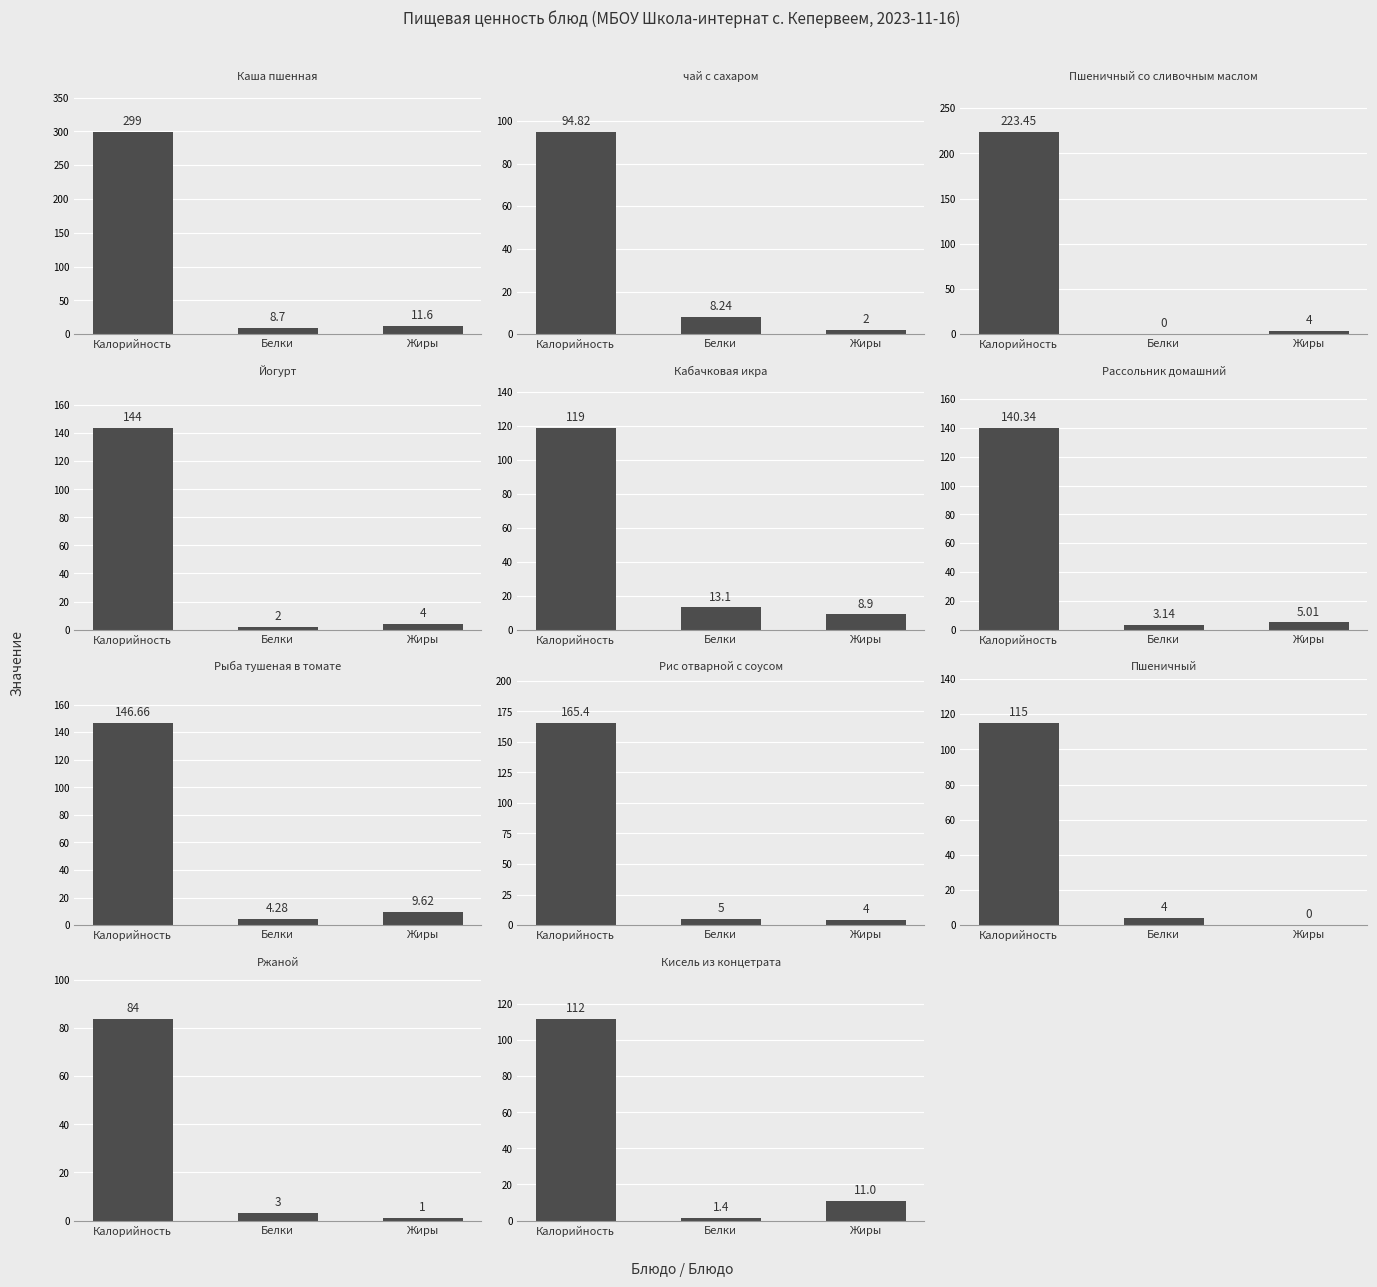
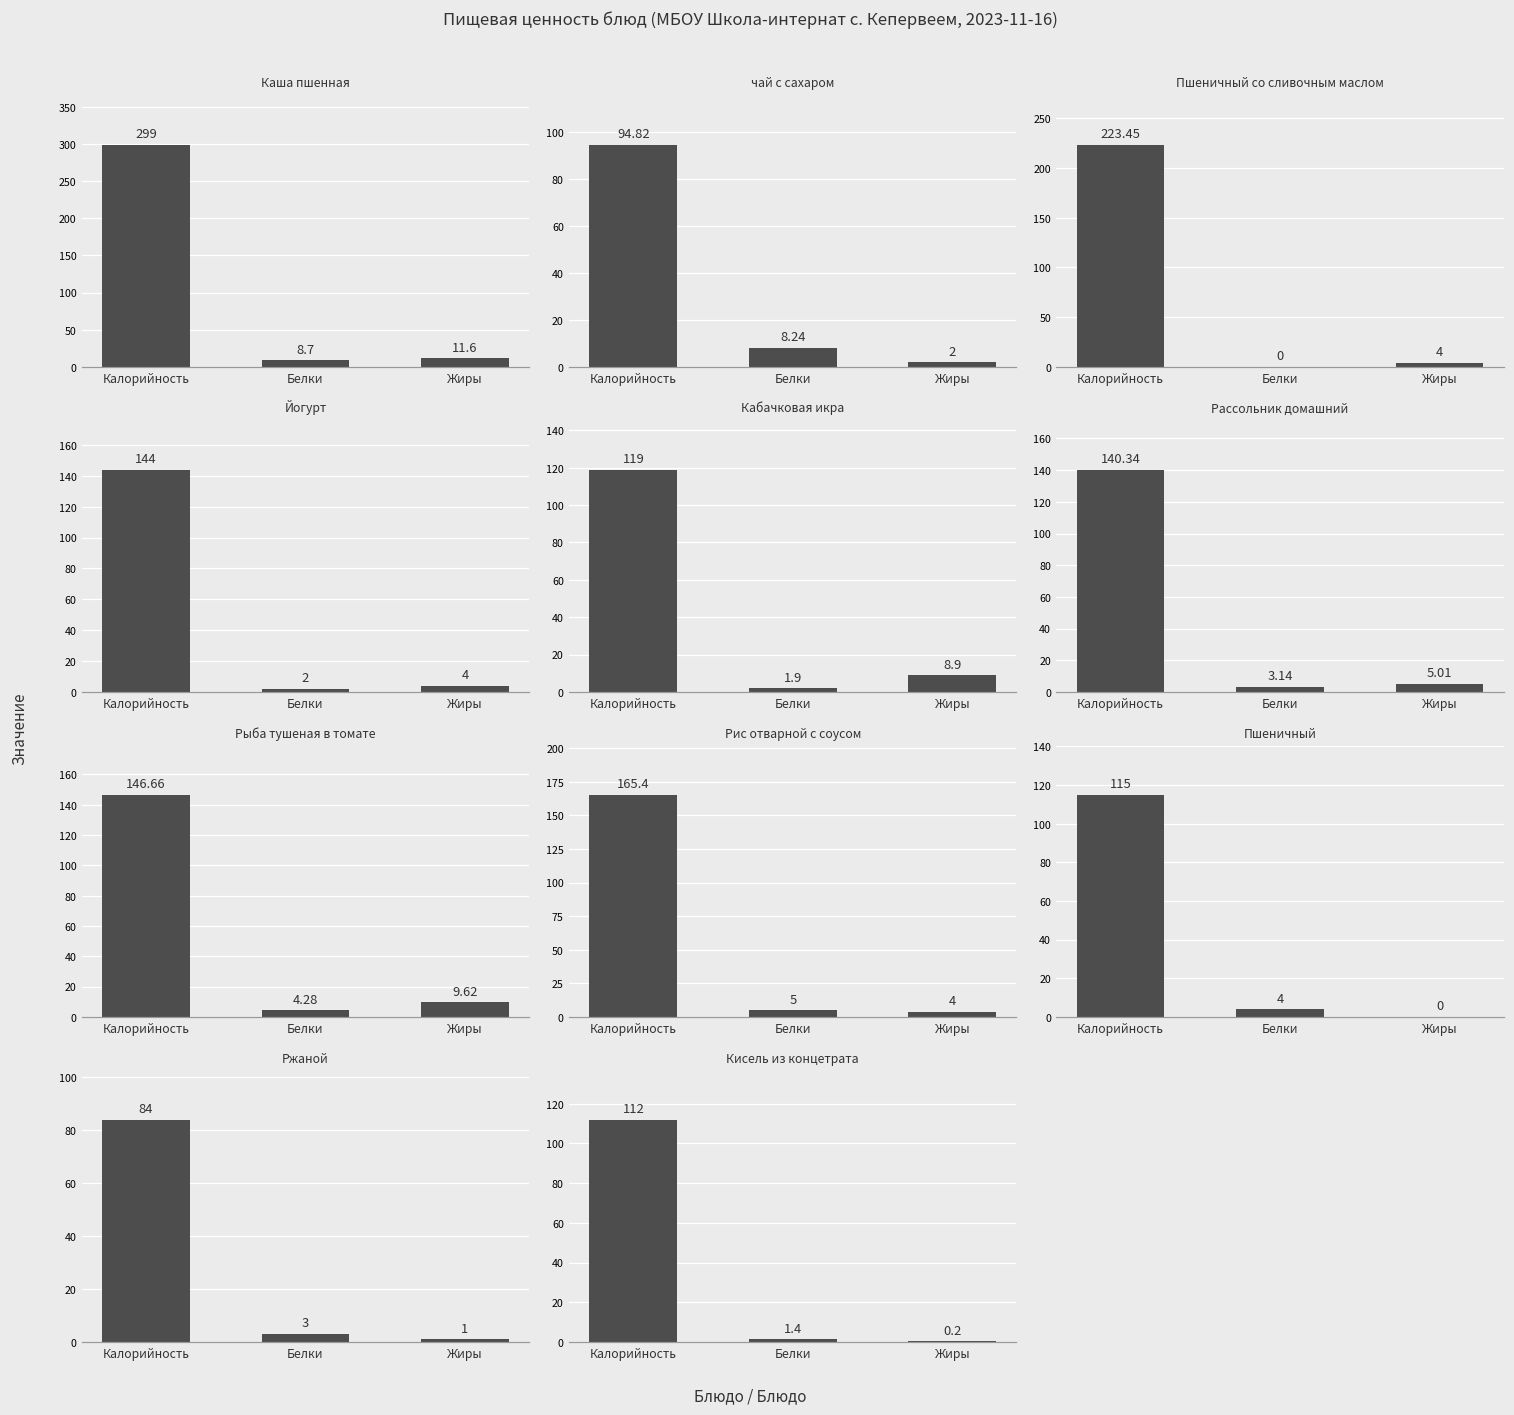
  {
    "Каша пшенная": {
      "Калорийность": 299,
      "Белки": 8.7,
      "Жиры": 11.6
    },
    "чай с сахаром": {
      "Калорийность": 94.82,
      "Белки": 8.24,
      "Жиры": 2
    },
    "Пшеничный со сливочным маслом": {
      "Калорийность": 223.45,
      "Белки": 0,
      "Жиры": 4
    },
    "Йогурт": {
      "Калорийность": 144,
      "Белки": 2,
      "Жиры": 4
    },
    "Кабачковая икра": {
      "Калорийность": 119,
-     "Белки": 13.1,
+     "Белки": 1.9,
      "Жиры": 8.9
    },
    "Рассольник домашний": {
      "Калорийность": 140.34,
      "Белки": 3.14,
      "Жиры": 5.01
    },
    "Рыба тушеная в томате": {
      "Калорийность": 146.66,
      "Белки": 4.28,
      "Жиры": 9.62
    },
    "Рис отварной с соусом": {
      "Калорийность": 165.4,
      "Белки": 5,
      "Жиры": 4
    },
    "Пшеничный": {
      "Калорийность": 115,
      "Белки": 4,
      "Жиры": 0
    },
    "Ржаной": {
      "Калорийность": 84,
      "Белки": 3,
      "Жиры": 1
    },
    "Кисель из концетрата": {
      "Калорийность": 112,
      "Белки": 1.4,
-     "Жиры": 11.0
+     "Жиры": 0.2
    }
  }
